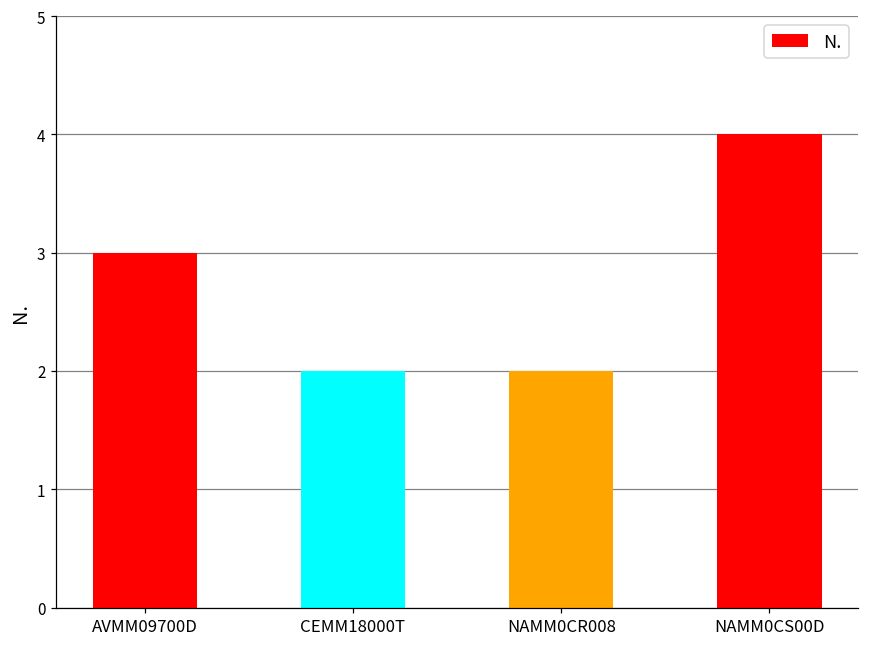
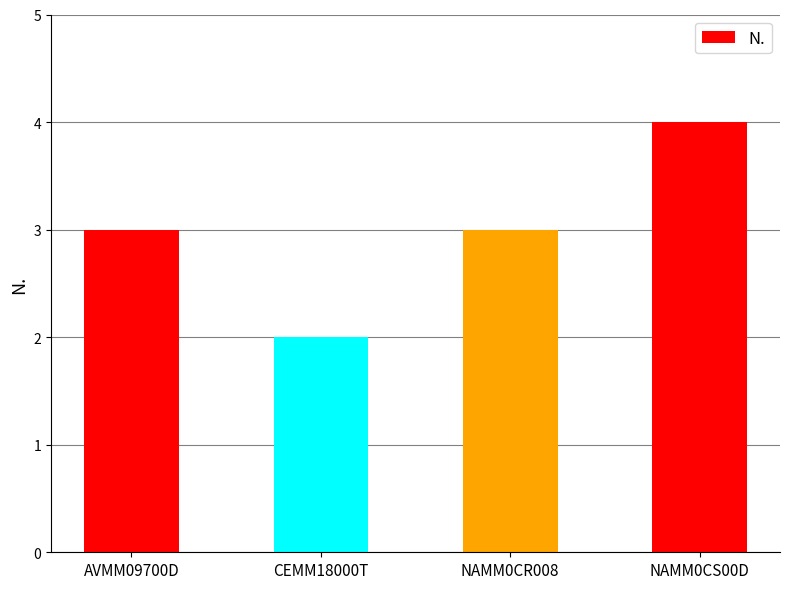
  {
    "AVMM09700D": 3,
    "CEMM18000T": 2,
-   "NAMM0CR008": 2,
+   "NAMM0CR008": 3,
    "NAMM0CS00D": 4
  }
